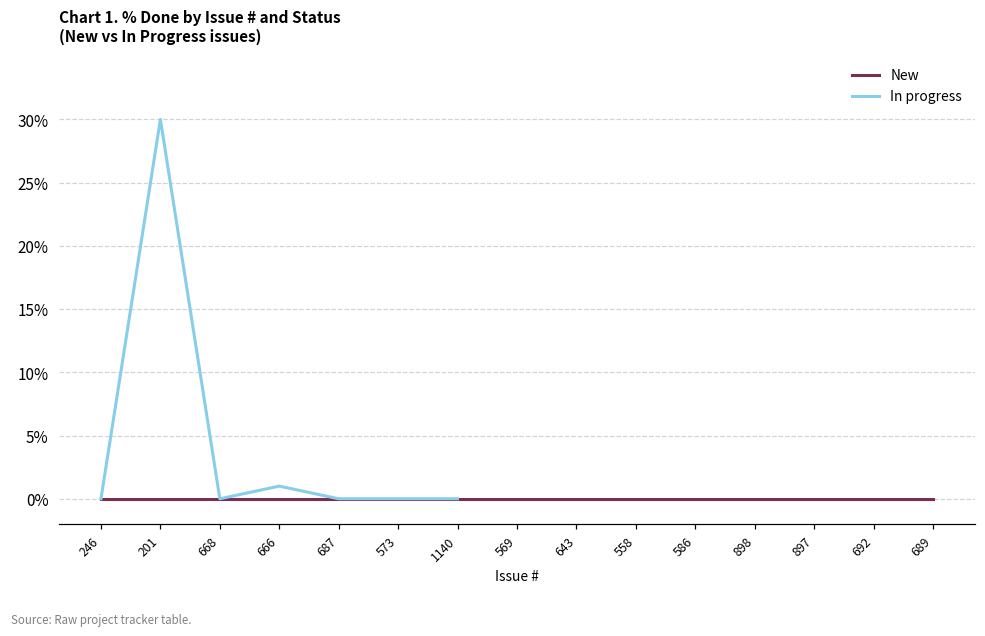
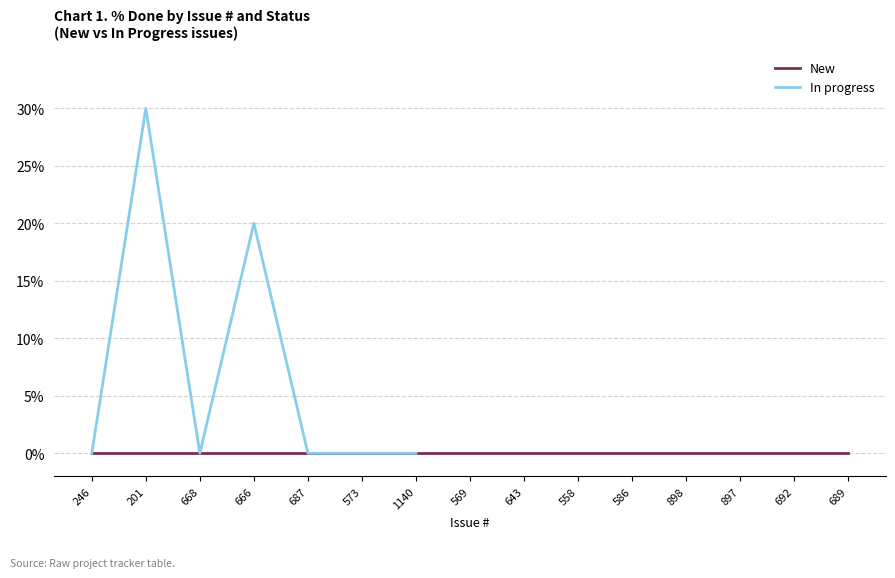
  {
    "New": {
      "201": "0%",
      "666": "0%",
      "569": "0%",
      "643": "0%",
      "558": "0%",
      "586": "0%",
      "898": "0%",
      "897": "0%",
      "692": "0%",
      "689": "0%"
    },
    "In progress": {
      "201": "30%",
-     "666": "1%"
+     "666": "20%"
    }
  }
